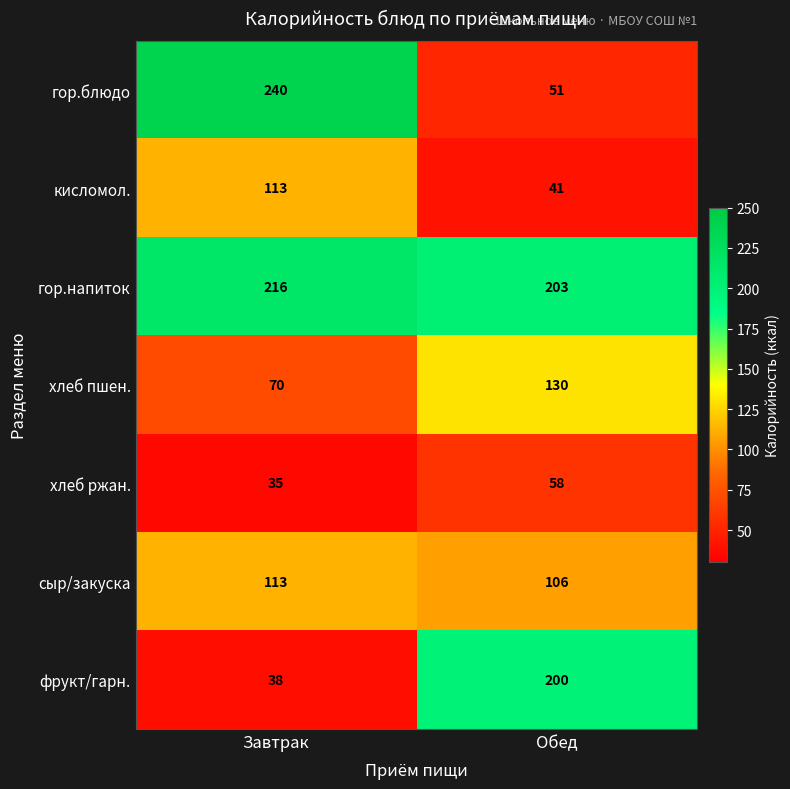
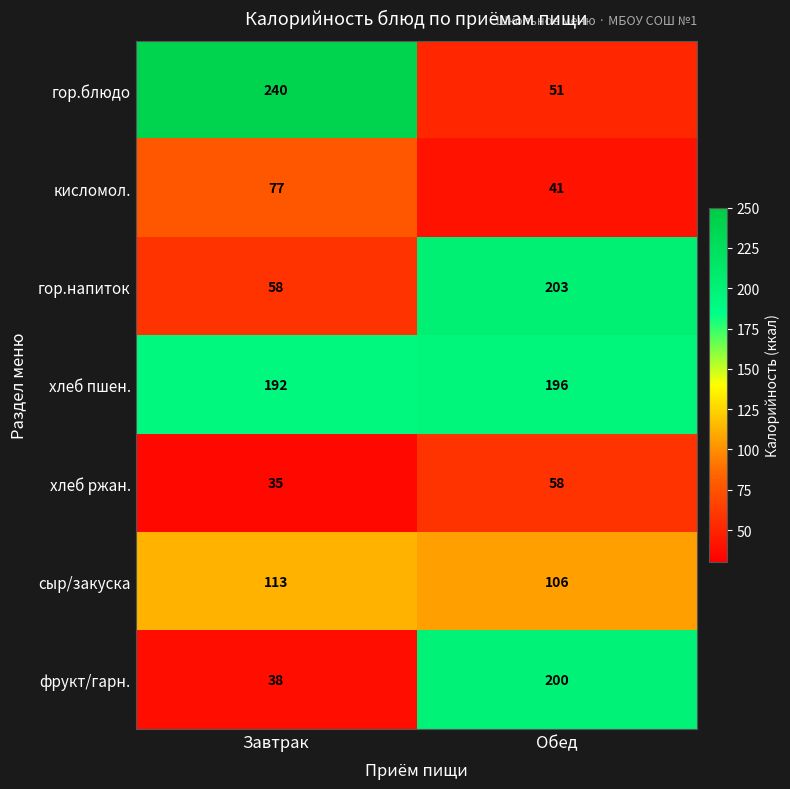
  {
    "гор.блюдо": {
      "Завтрак": 240,
      "Обед": 51
    },
    "кисломол.": {
-     "Завтрак": 113,
+     "Завтрак": 77,
      "Обед": 41
    },
    "гор.напиток": {
-     "Завтрак": 216,
+     "Завтрак": 58,
      "Обед": 203
    },
    "хлеб пшен.": {
-     "Завтрак": 70,
-     "Обед": 130
+     "Завтрак": 192,
+     "Обед": 196
    },
    "хлеб ржан.": {
      "Завтрак": 35,
      "Обед": 58
    },
    "сыр/закуска": {
      "Завтрак": 113,
      "Обед": 106
    },
    "фрукт/гарн.": {
      "Завтрак": 38,
      "Обед": 200
    }
  }
